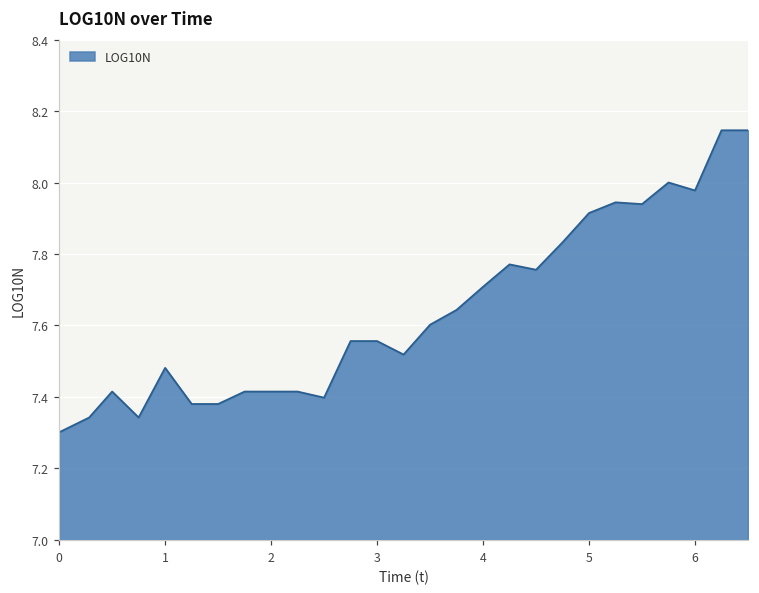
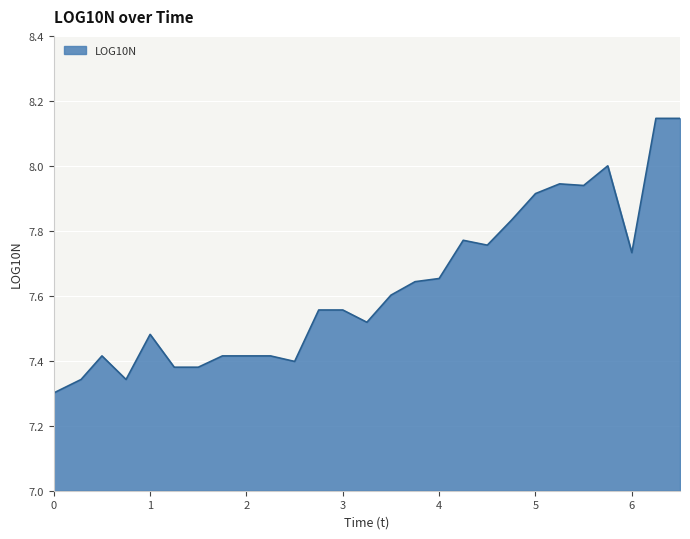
  {
    "0": 7.30,
    "1": 7.48,
    "2": 7.41,
    "3": 7.56,
-   "4": 7.71,
+   "4": 7.65,
    "5": 7.91,
-   "6": 7.98
+   "6": 7.73
  }
